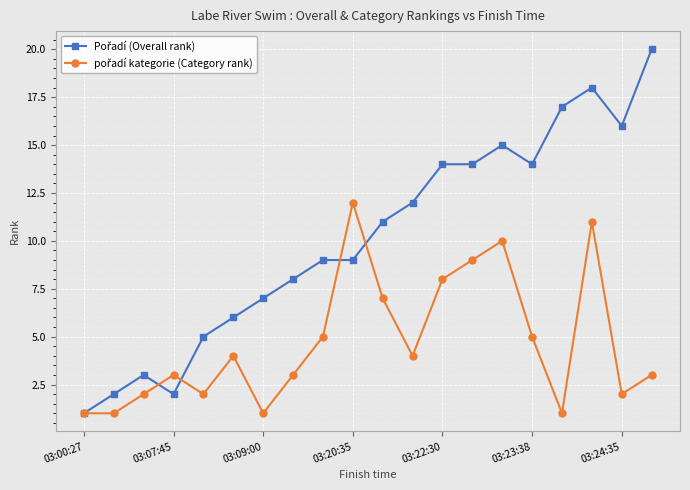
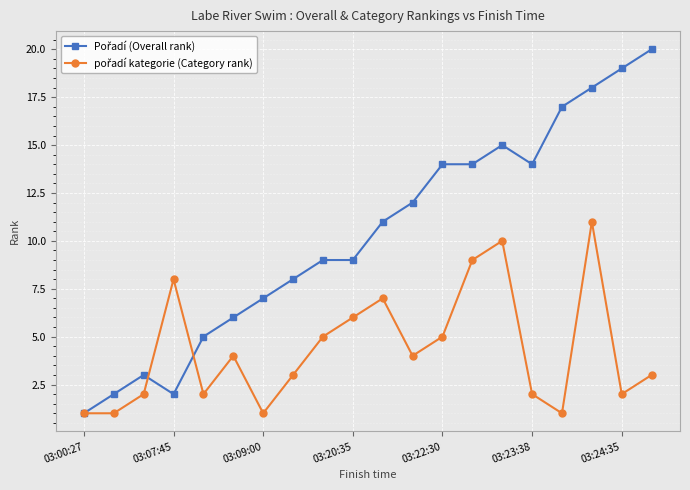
  {
    "Pořadí (Overall rank)": {
      "03:07:45": 2,
      "03:09:00": 7,
      "03:20:35": 9,
      "03:22:30": 14,
      "03:23:38": 14,
-     "03:24:35": 16
+     "03:24:35": 19
    },
    "pořadí kategorie (Category rank)": {
-     "03:07:45": 3,
+     "03:07:45": 8,
      "03:09:00": 1,
-     "03:20:35": 12,
-     "03:22:30": 8,
-     "03:23:38": 5,
+     "03:20:35": 6,
+     "03:22:30": 5,
+     "03:23:38": 2,
      "03:24:35": 2
    }
  }
